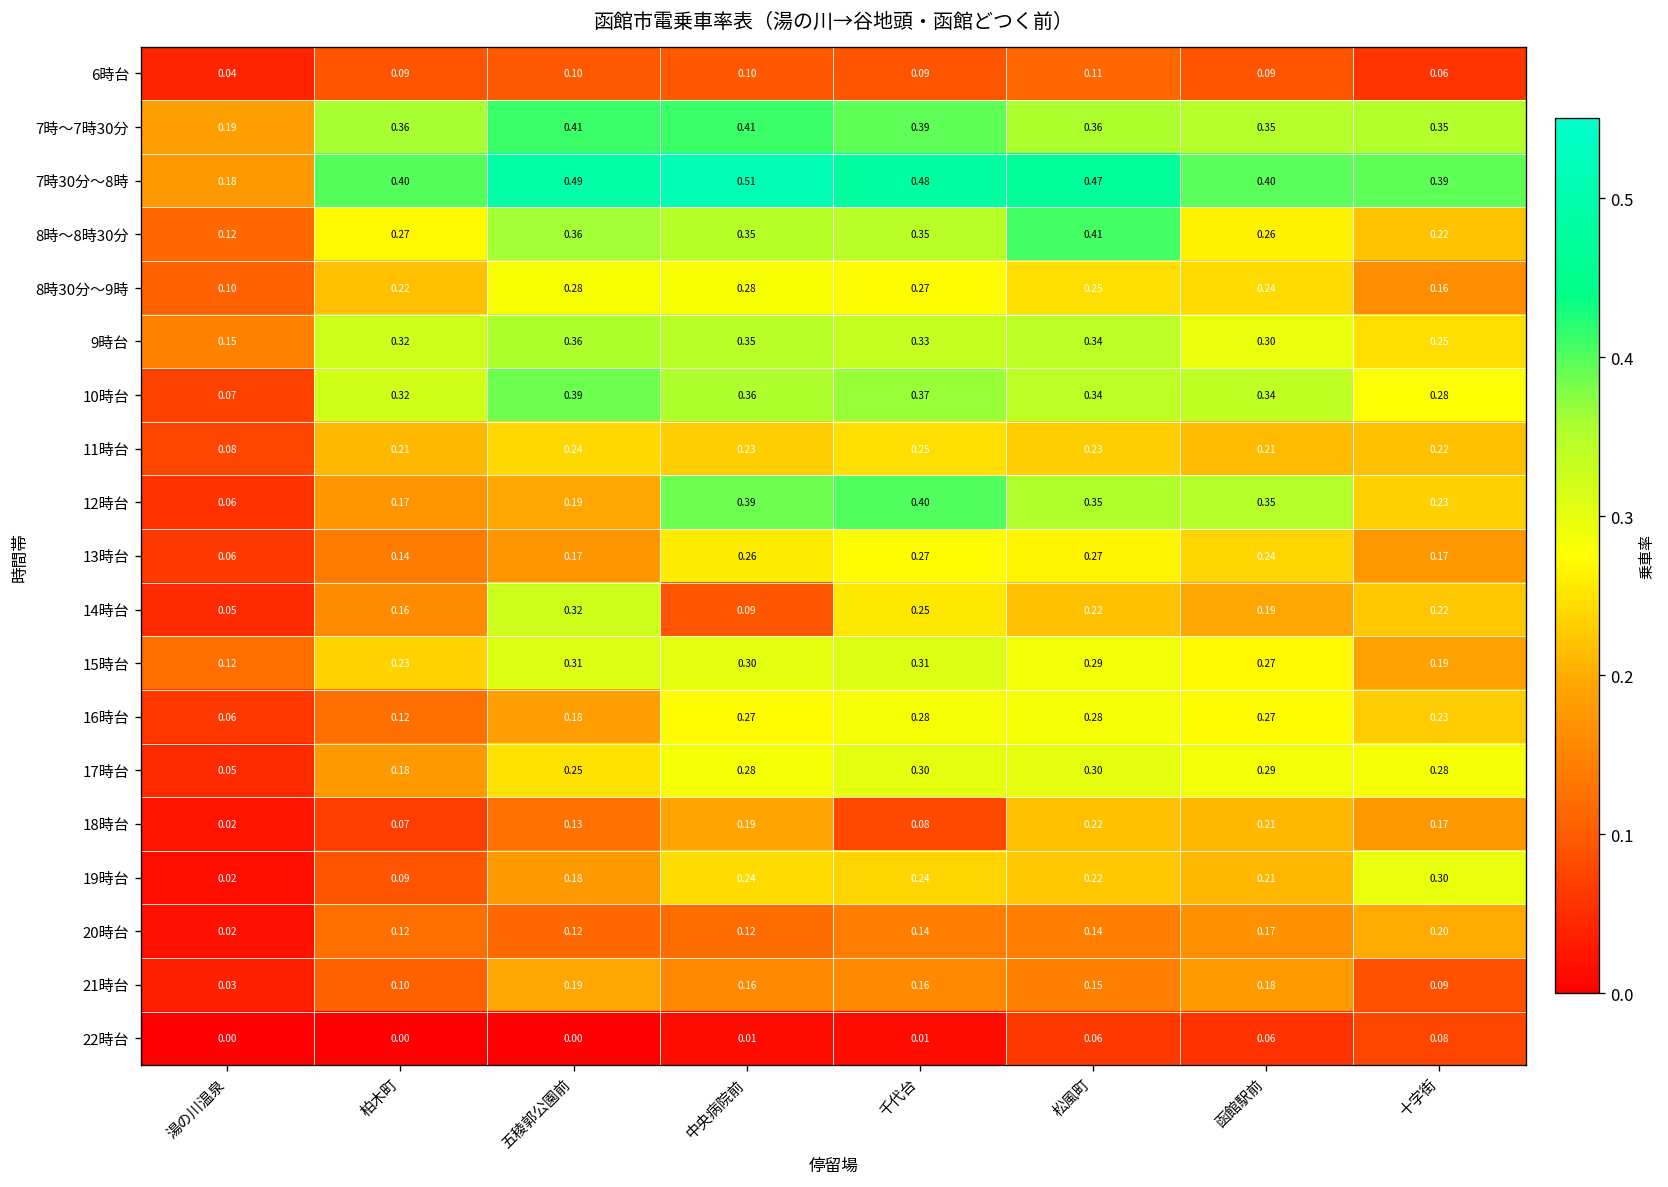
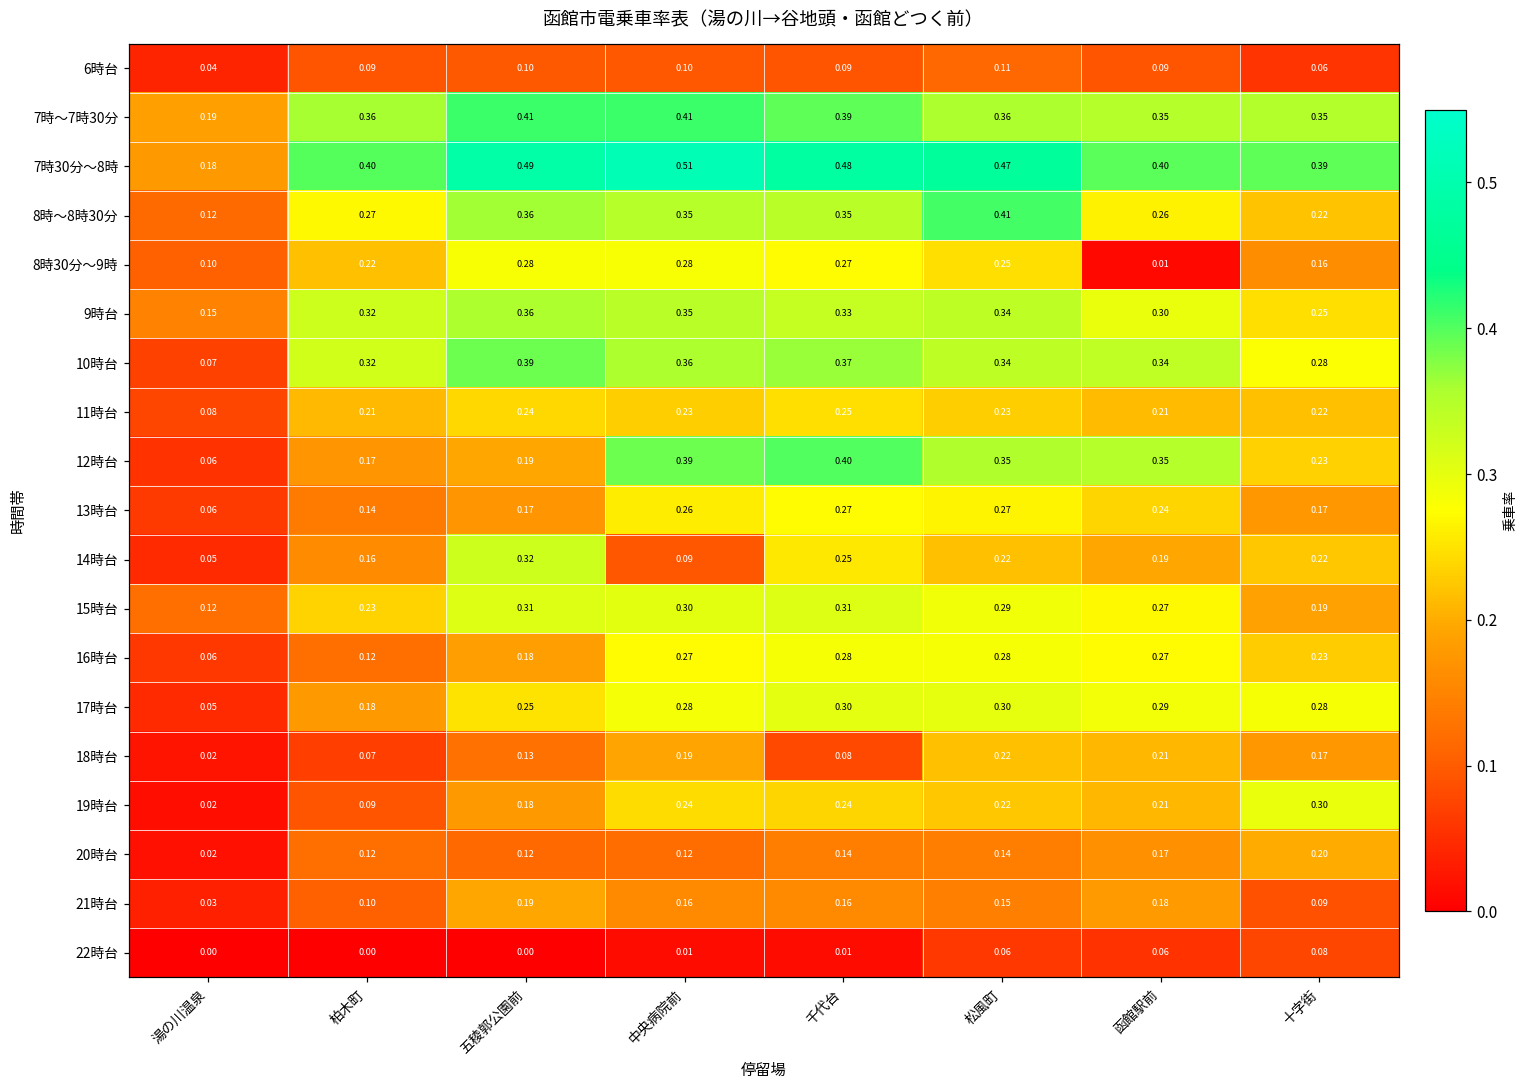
  {
    "6時台": {
      "湯の川温泉": 0.04,
      "柏木町": 0.09,
      "五稜郭公園前": 0.10,
      "中央病院前": 0.10,
      "千代台": 0.09,
      "松風町": 0.11,
      "函館駅前": 0.09,
      "十字街": 0.06
    },
    "7時～7時30分": {
      "湯の川温泉": 0.19,
      "柏木町": 0.36,
      "五稜郭公園前": 0.41,
      "中央病院前": 0.41,
      "千代台": 0.39,
      "松風町": 0.36,
      "函館駅前": 0.35,
      "十字街": 0.35
    },
    "7時30分～8時": {
      "湯の川温泉": 0.18,
      "柏木町": 0.40,
      "五稜郭公園前": 0.49,
      "中央病院前": 0.51,
      "千代台": 0.48,
      "松風町": 0.47,
      "函館駅前": 0.40,
      "十字街": 0.39
    },
    "8時～8時30分": {
      "湯の川温泉": 0.12,
      "柏木町": 0.27,
      "五稜郭公園前": 0.36,
      "中央病院前": 0.35,
      "千代台": 0.35,
      "松風町": 0.41,
      "函館駅前": 0.26,
      "十字街": 0.22
    },
    "8時30分～9時": {
      "湯の川温泉": 0.10,
      "柏木町": 0.22,
      "五稜郭公園前": 0.28,
      "中央病院前": 0.28,
      "千代台": 0.27,
      "松風町": 0.25,
-     "函館駅前": 0.24,
+     "函館駅前": 0.01,
      "十字街": 0.16
    },
    "9時台": {
      "湯の川温泉": 0.15,
      "柏木町": 0.32,
      "五稜郭公園前": 0.36,
      "中央病院前": 0.35,
      "千代台": 0.33,
      "松風町": 0.34,
      "函館駅前": 0.30,
      "十字街": 0.25
    },
    "10時台": {
      "湯の川温泉": 0.07,
      "柏木町": 0.32,
      "五稜郭公園前": 0.39,
      "中央病院前": 0.36,
      "千代台": 0.37,
      "松風町": 0.34,
      "函館駅前": 0.34,
      "十字街": 0.28
    },
    "11時台": {
      "湯の川温泉": 0.08,
      "柏木町": 0.21,
      "五稜郭公園前": 0.24,
      "中央病院前": 0.23,
      "千代台": 0.25,
      "松風町": 0.23,
      "函館駅前": 0.21,
      "十字街": 0.22
    },
    "12時台": {
      "湯の川温泉": 0.06,
      "柏木町": 0.17,
      "五稜郭公園前": 0.19,
      "中央病院前": 0.39,
      "千代台": 0.40,
      "松風町": 0.35,
      "函館駅前": 0.35,
      "十字街": 0.23
    },
    "13時台": {
      "湯の川温泉": 0.06,
      "柏木町": 0.14,
      "五稜郭公園前": 0.17,
      "中央病院前": 0.26,
      "千代台": 0.27,
      "松風町": 0.27,
      "函館駅前": 0.24,
      "十字街": 0.17
    },
    "14時台": {
      "湯の川温泉": 0.05,
      "柏木町": 0.16,
      "五稜郭公園前": 0.32,
      "中央病院前": 0.09,
      "千代台": 0.25,
      "松風町": 0.22,
      "函館駅前": 0.19,
      "十字街": 0.22
    },
    "15時台": {
      "湯の川温泉": 0.12,
      "柏木町": 0.23,
      "五稜郭公園前": 0.31,
      "中央病院前": 0.30,
      "千代台": 0.31,
      "松風町": 0.29,
      "函館駅前": 0.27,
      "十字街": 0.19
    },
    "16時台": {
      "湯の川温泉": 0.06,
      "柏木町": 0.12,
      "五稜郭公園前": 0.18,
      "中央病院前": 0.27,
      "千代台": 0.28,
      "松風町": 0.28,
      "函館駅前": 0.27,
      "十字街": 0.23
    },
    "17時台": {
      "湯の川温泉": 0.05,
      "柏木町": 0.18,
      "五稜郭公園前": 0.25,
      "中央病院前": 0.28,
      "千代台": 0.30,
      "松風町": 0.30,
      "函館駅前": 0.29,
      "十字街": 0.28
    },
    "18時台": {
      "湯の川温泉": 0.02,
      "柏木町": 0.07,
      "五稜郭公園前": 0.13,
      "中央病院前": 0.19,
      "千代台": 0.08,
      "松風町": 0.22,
      "函館駅前": 0.21,
      "十字街": 0.17
    },
    "19時台": {
      "湯の川温泉": 0.02,
      "柏木町": 0.09,
      "五稜郭公園前": 0.18,
      "中央病院前": 0.24,
      "千代台": 0.24,
      "松風町": 0.22,
      "函館駅前": 0.21,
      "十字街": 0.30
    },
    "20時台": {
      "湯の川温泉": 0.02,
      "柏木町": 0.12,
      "五稜郭公園前": 0.12,
      "中央病院前": 0.12,
      "千代台": 0.14,
      "松風町": 0.14,
      "函館駅前": 0.17,
      "十字街": 0.20
    },
    "21時台": {
      "湯の川温泉": 0.03,
      "柏木町": 0.10,
      "五稜郭公園前": 0.19,
      "中央病院前": 0.16,
      "千代台": 0.16,
      "松風町": 0.15,
      "函館駅前": 0.18,
      "十字街": 0.09
    },
    "22時台": {
      "湯の川温泉": 0.00,
      "柏木町": 0.00,
      "五稜郭公園前": 0.00,
      "中央病院前": 0.01,
      "千代台": 0.01,
      "松風町": 0.06,
      "函館駅前": 0.06,
      "十字街": 0.08
    }
  }
